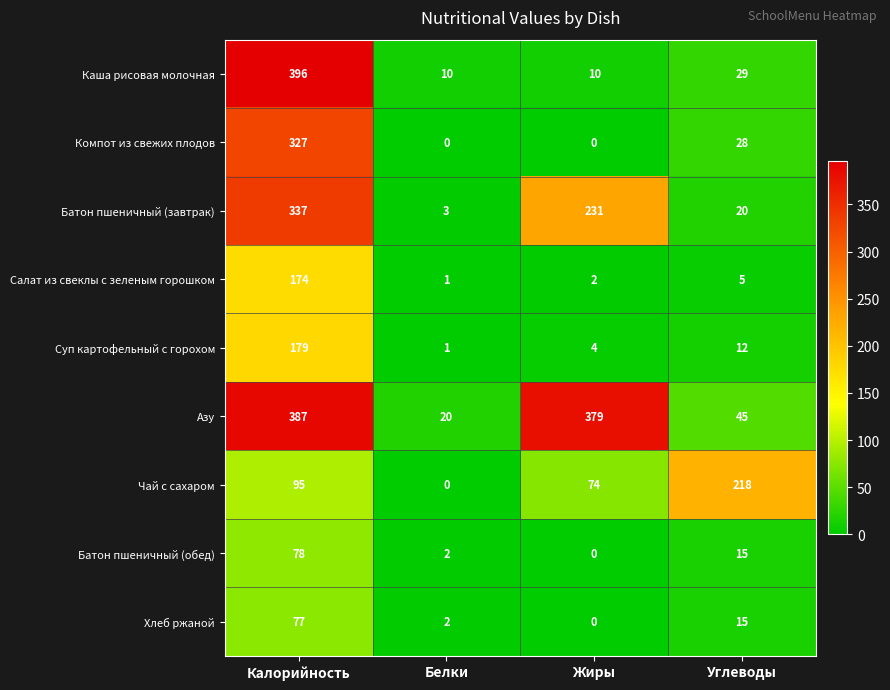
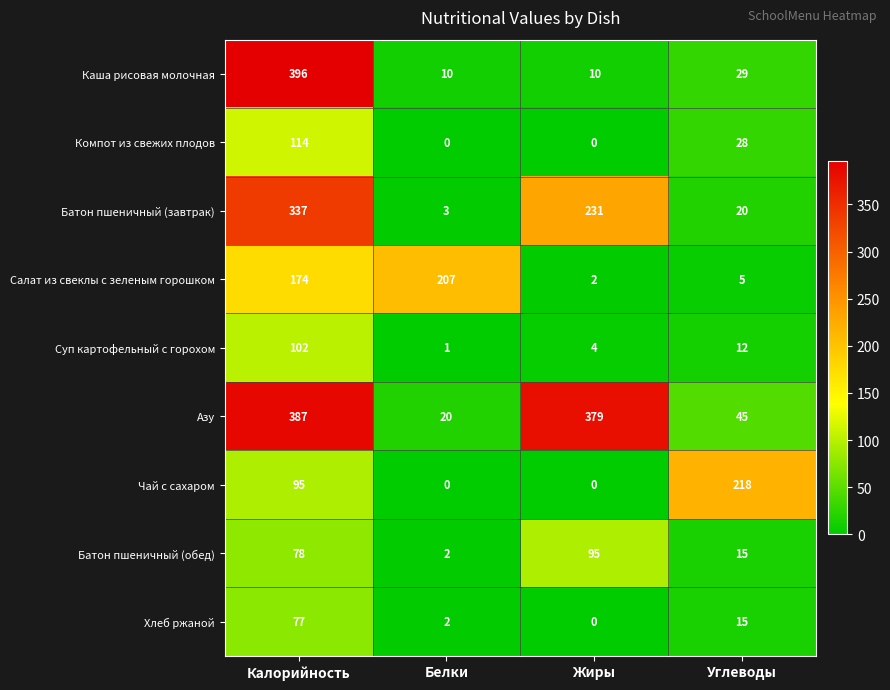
  {
    "Каша рисовая молочная": {
      "Калорийность": 396,
      "Белки": 10,
      "Жиры": 10,
      "Углеводы": 29
    },
    "Компот из свежих плодов": {
-     "Калорийность": 327,
+     "Калорийность": 114,
      "Белки": 0,
      "Жиры": 0,
      "Углеводы": 28
    },
    "Батон пшеничный (завтрак)": {
      "Калорийность": 337,
      "Белки": 3,
      "Жиры": 231,
      "Углеводы": 20
    },
    "Салат из свеклы с зеленым горошком": {
      "Калорийность": 174,
-     "Белки": 1,
+     "Белки": 207,
      "Жиры": 2,
      "Углеводы": 5
    },
    "Суп картофельный с горохом": {
-     "Калорийность": 179,
+     "Калорийность": 102,
      "Белки": 1,
      "Жиры": 4,
      "Углеводы": 12
    },
    "Азу": {
      "Калорийность": 387,
      "Белки": 20,
      "Жиры": 379,
      "Углеводы": 45
    },
    "Чай с сахаром": {
      "Калорийность": 95,
      "Белки": 0,
-     "Жиры": 74,
+     "Жиры": 0,
      "Углеводы": 218
    },
    "Батон пшеничный (обед)": {
      "Калорийность": 78,
      "Белки": 2,
-     "Жиры": 0,
+     "Жиры": 95,
      "Углеводы": 15
    },
    "Хлеб ржаной": {
      "Калорийность": 77,
      "Белки": 2,
      "Жиры": 0,
      "Углеводы": 15
    }
  }
